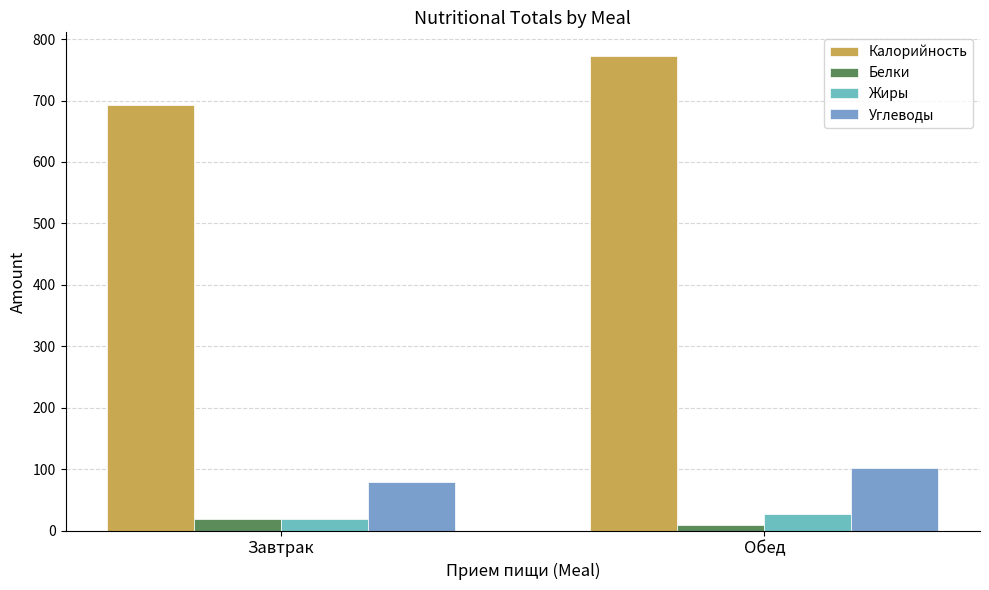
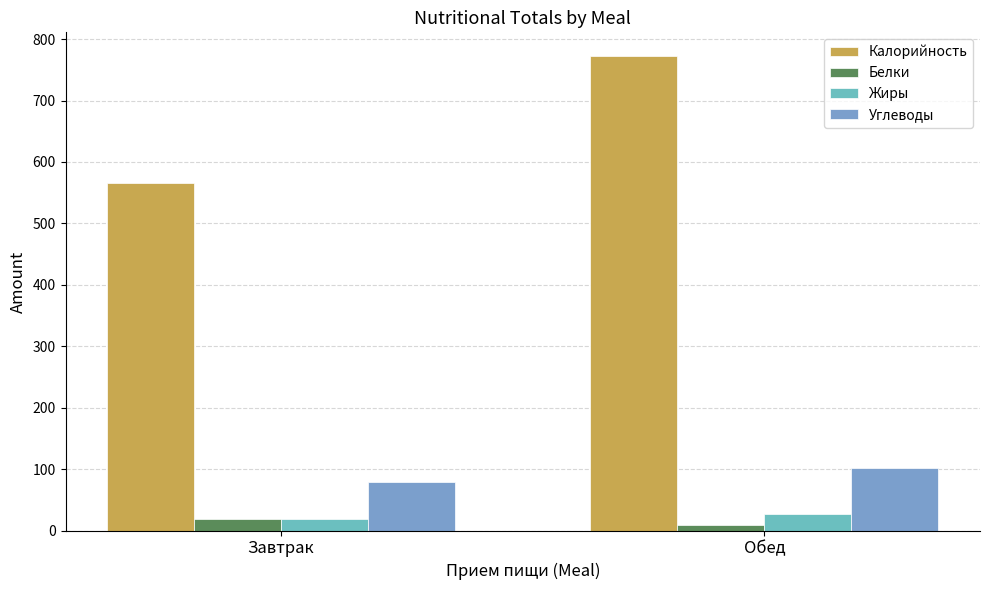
  {
    "Калорийность": {
-     "Завтрак": 690,
+     "Завтрак": 570,
      "Обед": 770
    },
    "Белки": {
      "Завтрак": 20,
      "Обед": 10
    }
  }
